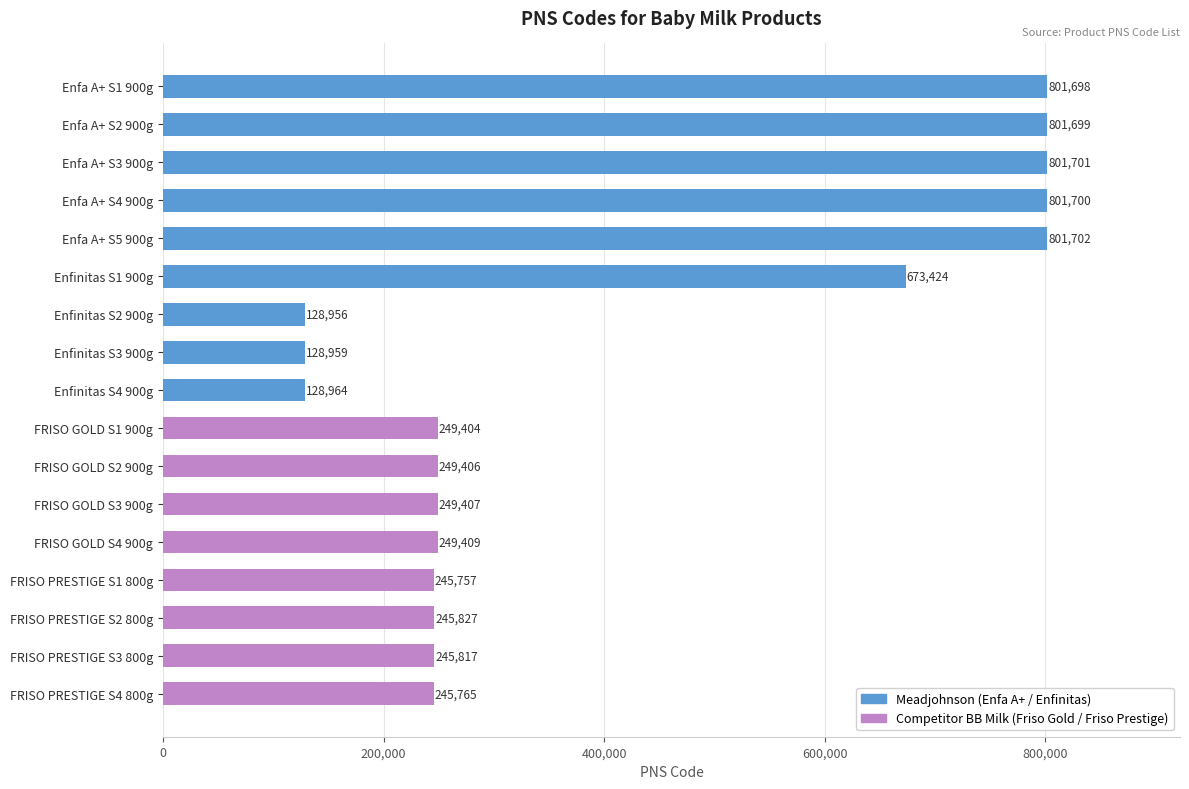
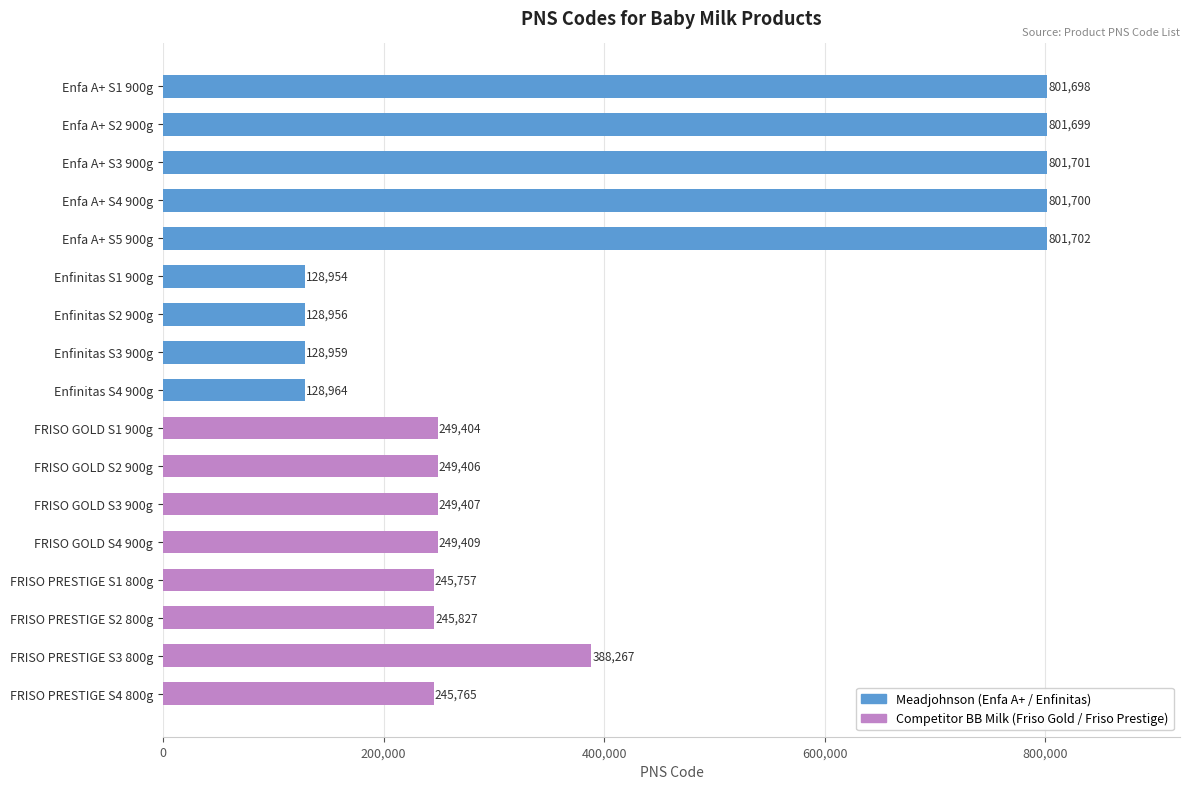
  {
    "Enfa A+ S1 900g": "801,698",
    "Enfa A+ S2 900g": "801,699",
    "Enfa A+ S3 900g": "801,701",
    "Enfa A+ S4 900g": "801,700",
    "Enfa A+ S5 900g": "801,702",
-   "Enfinitas S1 900g": "673,424",
+   "Enfinitas S1 900g": "128,954",
    "Enfinitas S2 900g": "128,956",
    "Enfinitas S3 900g": "128,959",
    "Enfinitas S4 900g": "128,964",
    "FRISO GOLD S1 900g": "249,404",
    "FRISO GOLD S2 900g": "249,406",
    "FRISO GOLD S3 900g": "249,407",
    "FRISO GOLD S4 900g": "249,409",
    "FRISO PRESTIGE S1 800g": "245,757",
    "FRISO PRESTIGE S2 800g": "245,827",
-   "FRISO PRESTIGE S3 800g": "245,817",
+   "FRISO PRESTIGE S3 800g": "388,267",
    "FRISO PRESTIGE S4 800g": "245,765"
  }
